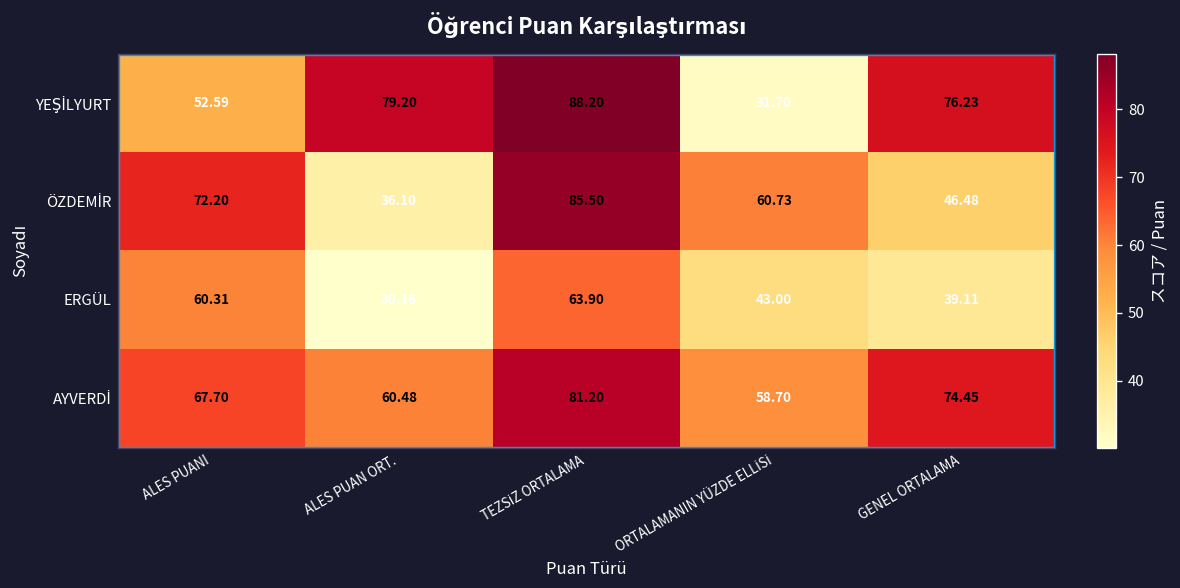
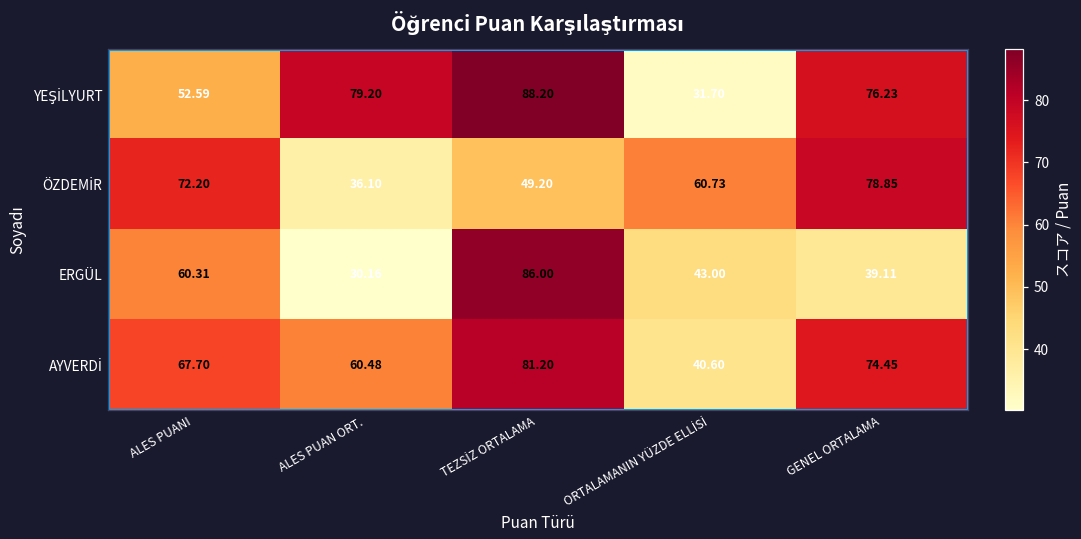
  {
    "YEŞİLYURT": {
      "ALES PUANI": 52.59,
      "ALES PUAN ORT.": 79.20,
      "TEZSİZ ORTALAMA": 88.20,
      "ORTALAMANIN YÜZDE ELLİSİ": 31.70,
      "GENEL ORTALAMA": 76.23
    },
    "ÖZDEMİR": {
      "ALES PUANI": 72.20,
      "ALES PUAN ORT.": 36.10,
-     "TEZSİZ ORTALAMA": 85.50,
+     "TEZSİZ ORTALAMA": 49.20,
      "ORTALAMANIN YÜZDE ELLİSİ": 60.73,
-     "GENEL ORTALAMA": 46.48
+     "GENEL ORTALAMA": 78.85
    },
    "ERGÜL": {
      "ALES PUANI": 60.31,
      "ALES PUAN ORT.": 30.16,
-     "TEZSİZ ORTALAMA": 63.90,
+     "TEZSİZ ORTALAMA": 86.00,
      "ORTALAMANIN YÜZDE ELLİSİ": 43.00,
      "GENEL ORTALAMA": 39.11
    },
    "AYVERDİ": {
      "ALES PUANI": 67.70,
      "ALES PUAN ORT.": 60.48,
      "TEZSİZ ORTALAMA": 81.20,
-     "ORTALAMANIN YÜZDE ELLİSİ": 58.70,
+     "ORTALAMANIN YÜZDE ELLİSİ": 40.60,
      "GENEL ORTALAMA": 74.45
    }
  }
